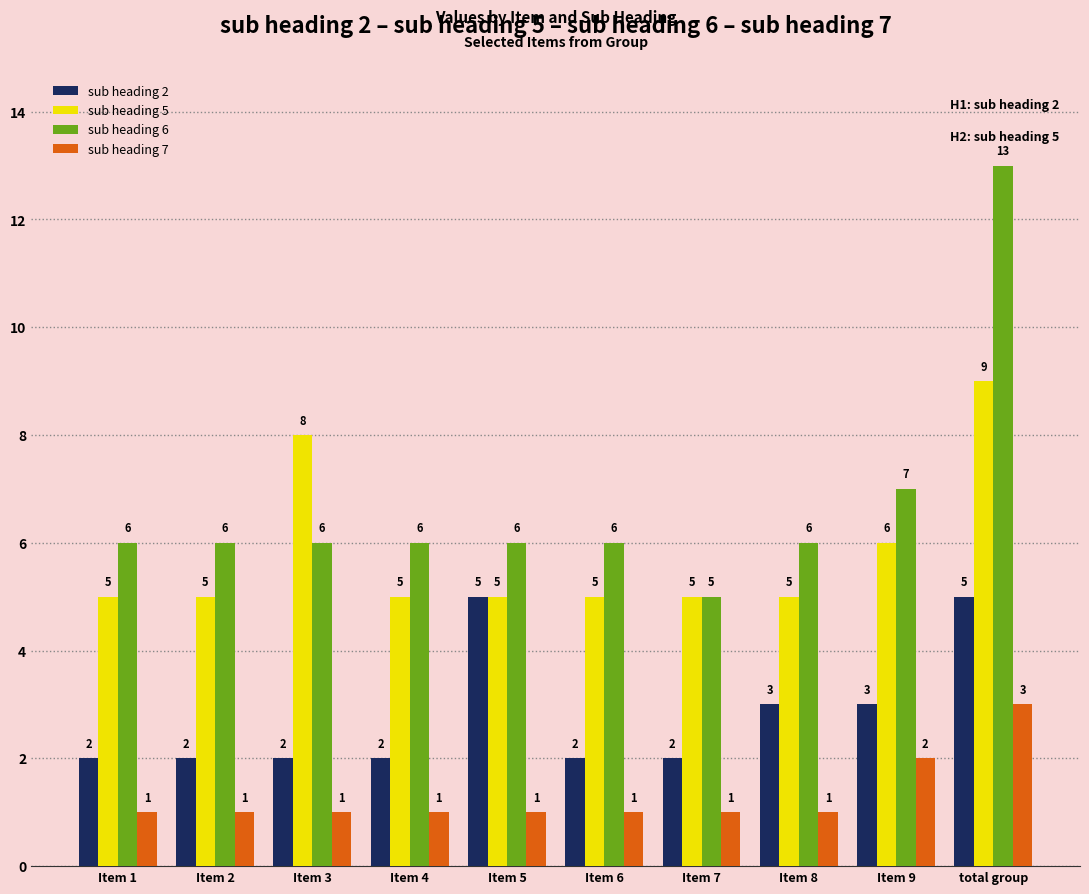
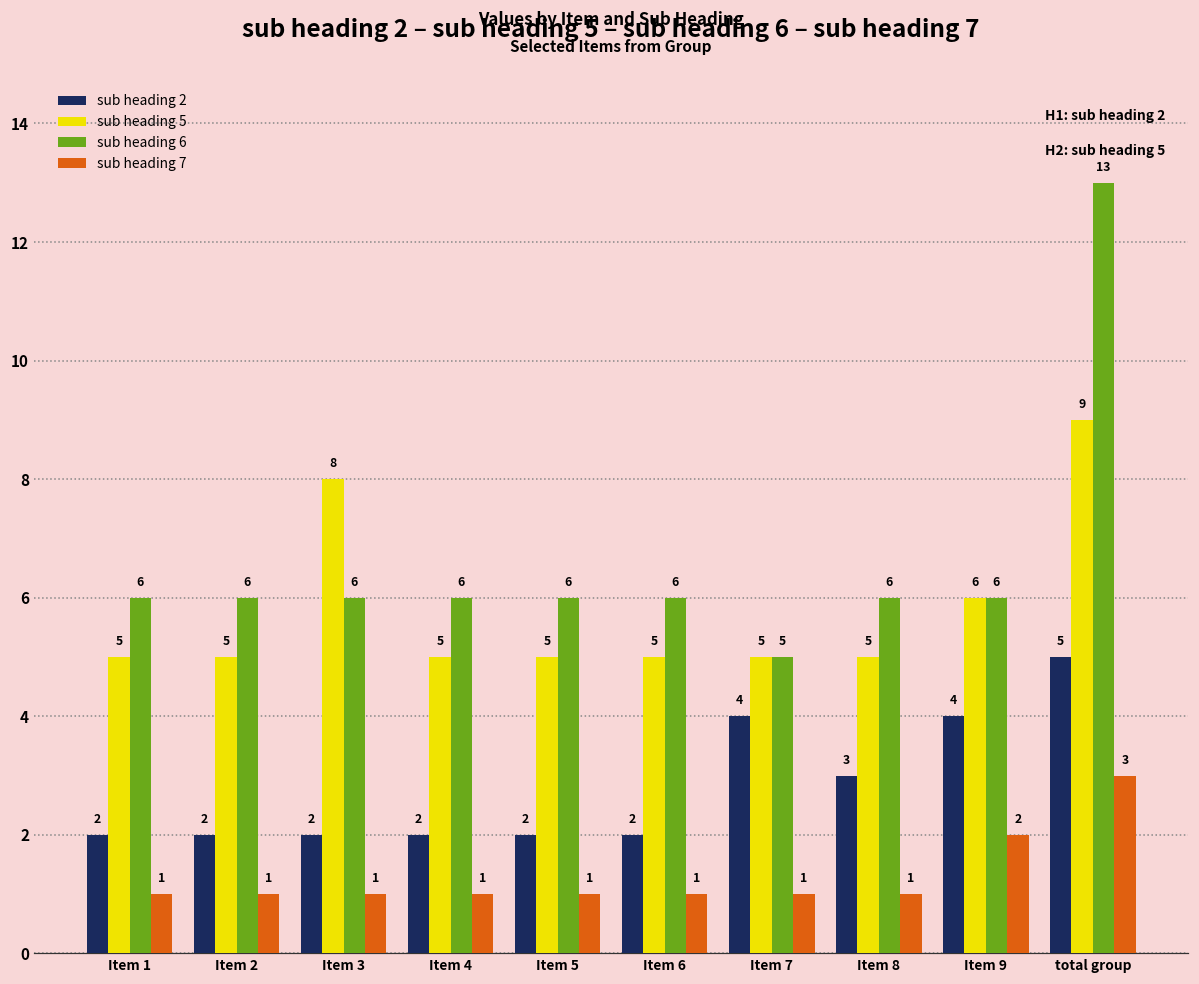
  {
    "sub heading 2": {
      "Item 1": 2,
      "Item 2": 2,
      "Item 3": 2,
      "Item 4": 2,
-     "Item 5": 5,
+     "Item 5": 2,
      "Item 6": 2,
-     "Item 7": 2,
+     "Item 7": 4,
      "Item 8": 3,
-     "Item 9": 3,
+     "Item 9": 4,
      "total group": 5
    },
    "sub heading 5": {
      "Item 1": 5,
      "Item 2": 5,
      "Item 3": 8,
      "Item 4": 5,
      "Item 5": 5,
      "Item 6": 5,
      "Item 7": 5,
      "Item 8": 5,
      "Item 9": 6,
      "total group": 9
    },
    "sub heading 6": {
      "Item 1": 6,
      "Item 2": 6,
      "Item 3": 6,
      "Item 4": 6,
      "Item 5": 6,
      "Item 6": 6,
      "Item 7": 5,
      "Item 8": 6,
-     "Item 9": 7,
+     "Item 9": 6,
      "total group": 13
    },
    "sub heading 7": {
      "Item 1": 1,
      "Item 2": 1,
      "Item 3": 1,
      "Item 4": 1,
      "Item 5": 1,
      "Item 6": 1,
      "Item 7": 1,
      "Item 8": 1,
      "Item 9": 2,
      "total group": 3
    }
  }
